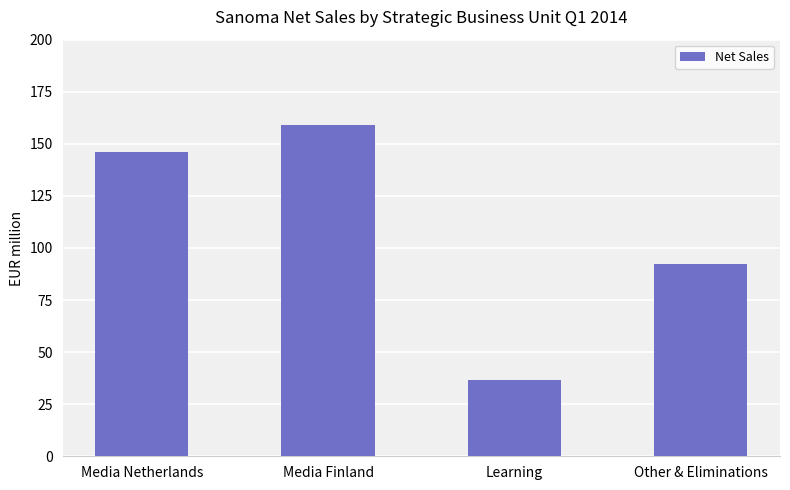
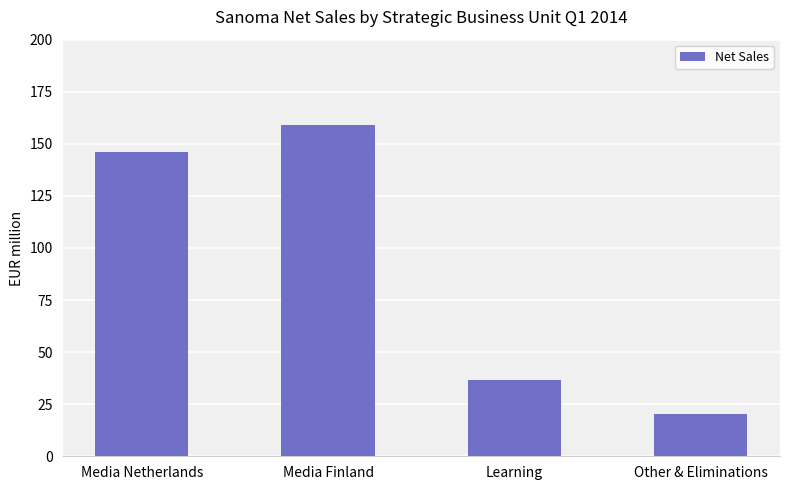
  {
    "Media Netherlands": 146,
    "Media Finland": 159,
    "Learning": 37,
-   "Other & Eliminations": 92
+   "Other & Eliminations": 20
  }
